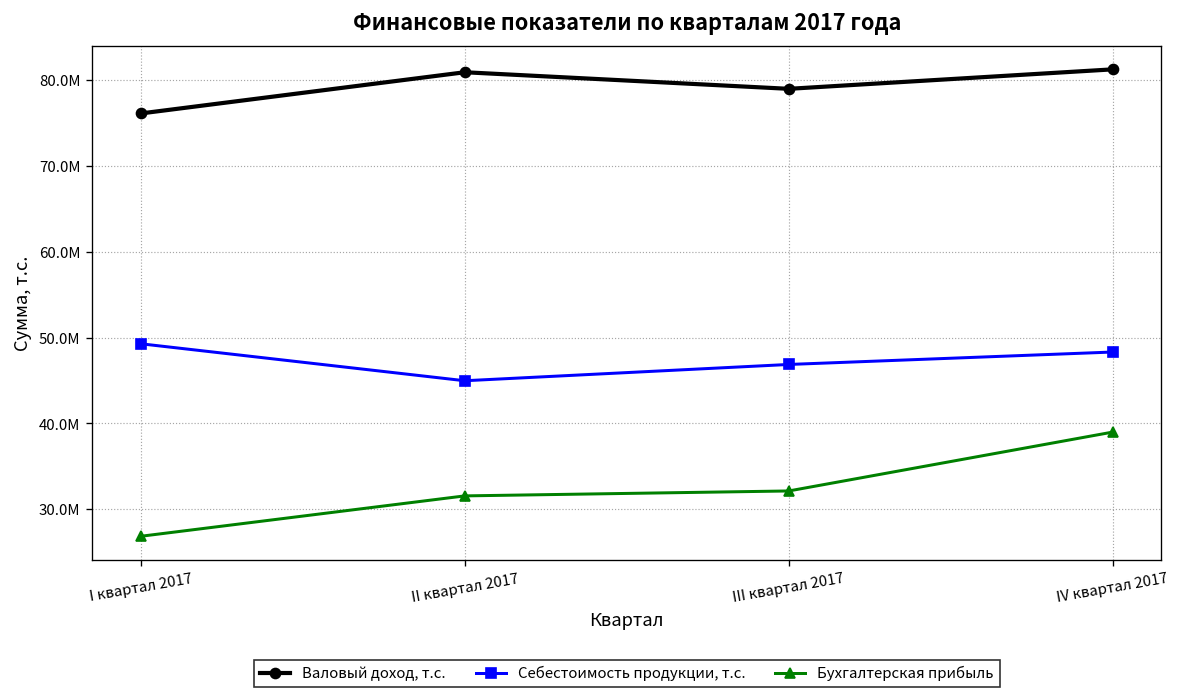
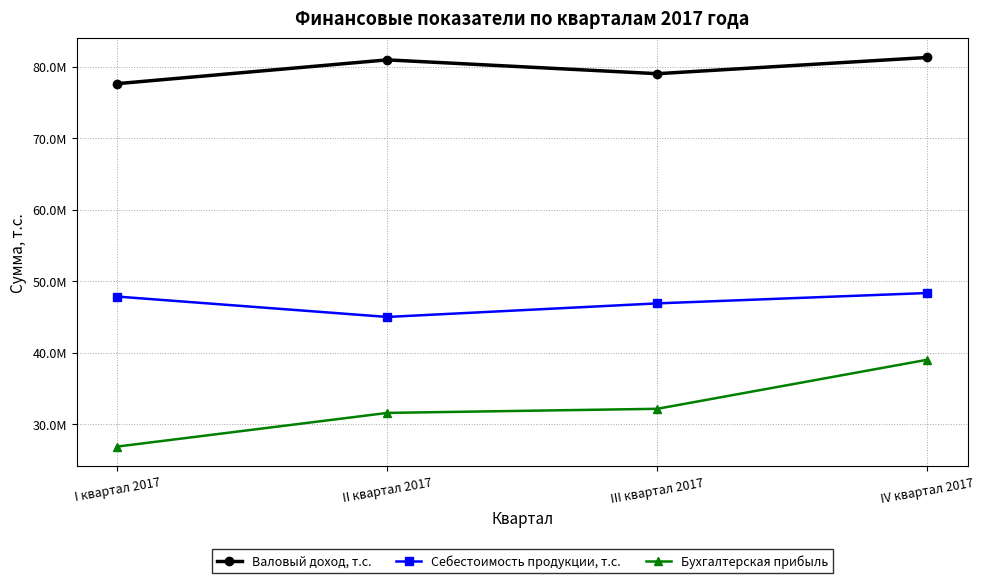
  {
    "Валовый доход, т.с.": {
-     "I квартал 2017": 76000000,
+     "I квартал 2017": 78000000,
      "II квартал 2017": 81000000,
      "III квартал 2017": 79000000,
      "IV квартал 2017": 81000000
    },
    "Себестоимость продукции, т.с.": {
-     "I квартал 2017": 49000000,
+     "I квартал 2017": 48000000,
      "II квартал 2017": 45000000,
      "III квартал 2017": 47000000,
      "IV квартал 2017": 48000000
    },
    "Бухгалтерская прибыль": {
      "I квартал 2017": 27000000,
      "II квартал 2017": 32000000,
      "III квартал 2017": 32000000,
      "IV квартал 2017": 39000000
    }
  }
